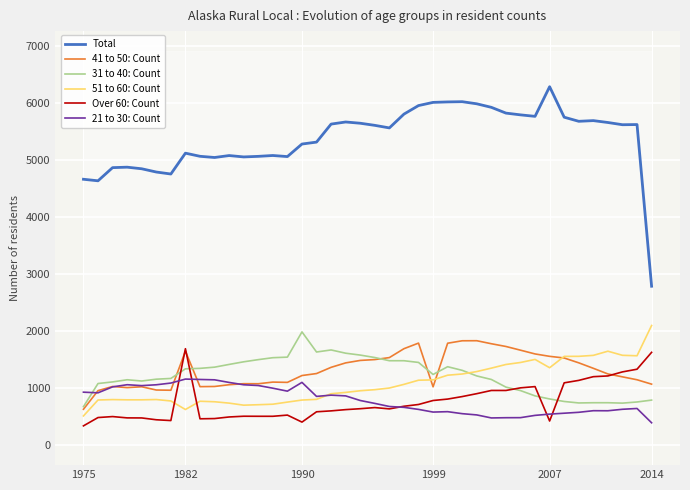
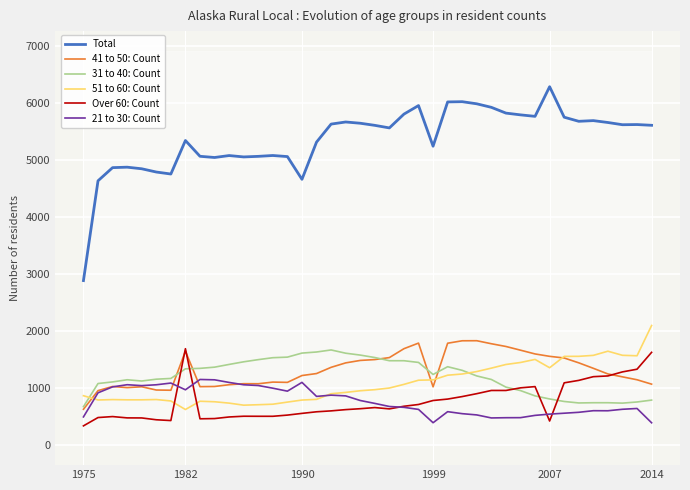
  {
    "Total": {
-     "1975": 4700,
-     "1982": 5100,
-     "1990": 5300,
-     "1999": 6000,
+     "1975": 2900,
+     "1982": 5400,
+     "1990": 4700,
+     "1999": 5300,
      "2007": 6300,
-     "2014": 2800
+     "2014": 5600
    },
    "41 to 50: Count": {
      "1975": 600,
      "1990": 1200,
      "1999": 1000,
      "2007": 1600,
      "2014": 1100
    },
    "31 to 40: Count": {
      "1975": 700,
      "1982": 1300,
-     "1990": 2000,
+     "1990": 1600,
      "1999": 1200,
      "2007": 800,
      "2014": 800
    },
    "51 to 60: Count": {
-     "1975": 500,
+     "1975": 900,
      "1982": 600,
      "1990": 800,
      "1999": 1200,
      "2007": 1400,
      "2014": 2100
    },
    "Over 60: Count": {
      "1975": 300,
-     "1990": 400,
+     "1990": 600,
      "1999": 800,
      "2007": 400,
      "2014": 1600
    },
    "21 to 30: Count": {
-     "1975": 900,
-     "1982": 1200,
+     "1975": 500,
+     "1982": 1000,
      "1990": 1100,
-     "1999": 600,
+     "1999": 400,
      "2007": 500,
      "2014": 400
    }
  }
